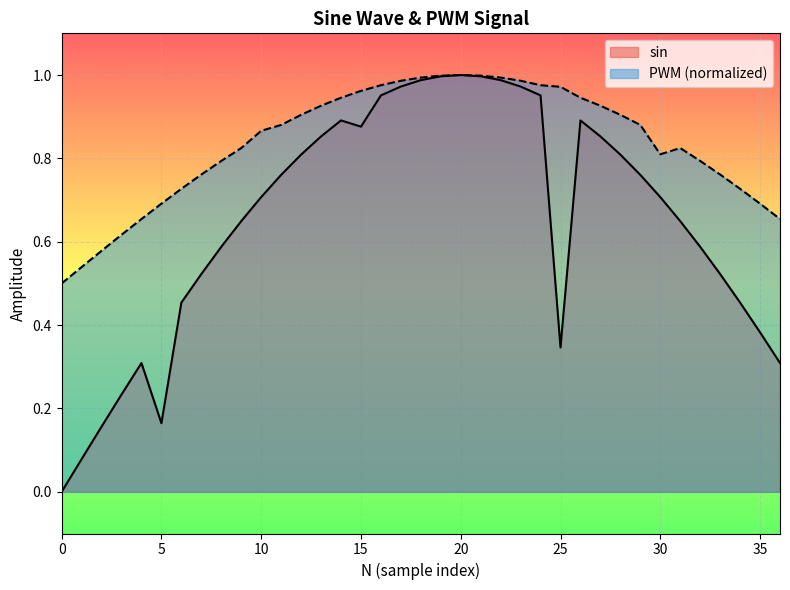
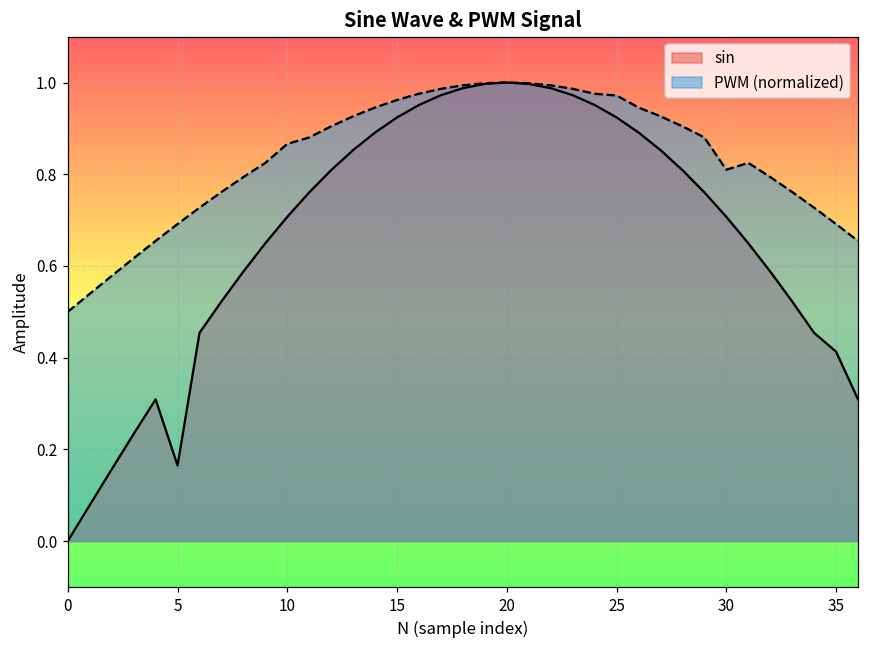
  {
    "sin": {
      "0": 0.00,
      "5": 0.16,
      "10": 0.71,
-     "15": 0.88,
-     "25": 0.35,
+     "15": 0.92,
+     "25": 0.92,
      "30": 0.71,
-     "35": 0.38
+     "35": 0.41
    },
    "PWM (normalized)": {
      "0": 0.50,
      "5": 0.69,
      "10": 0.87,
      "15": 0.96,
      "25": 0.97,
      "30": 0.81,
      "35": 0.69
    }
  }
